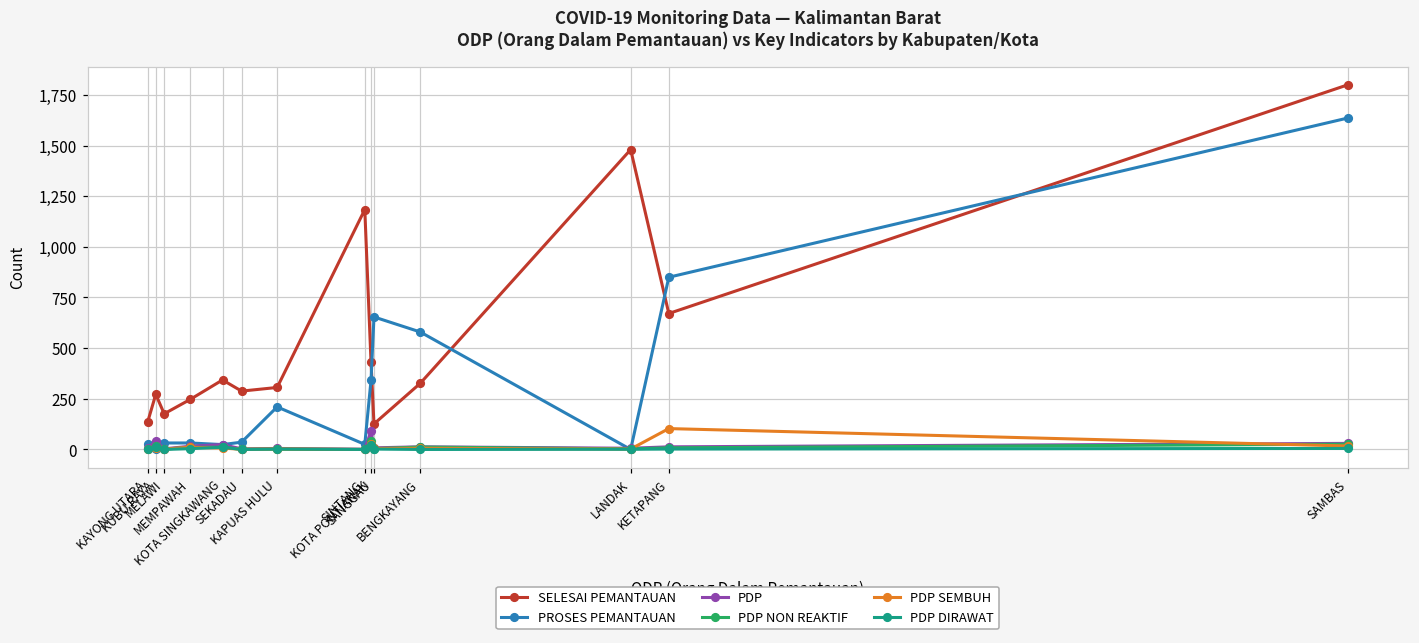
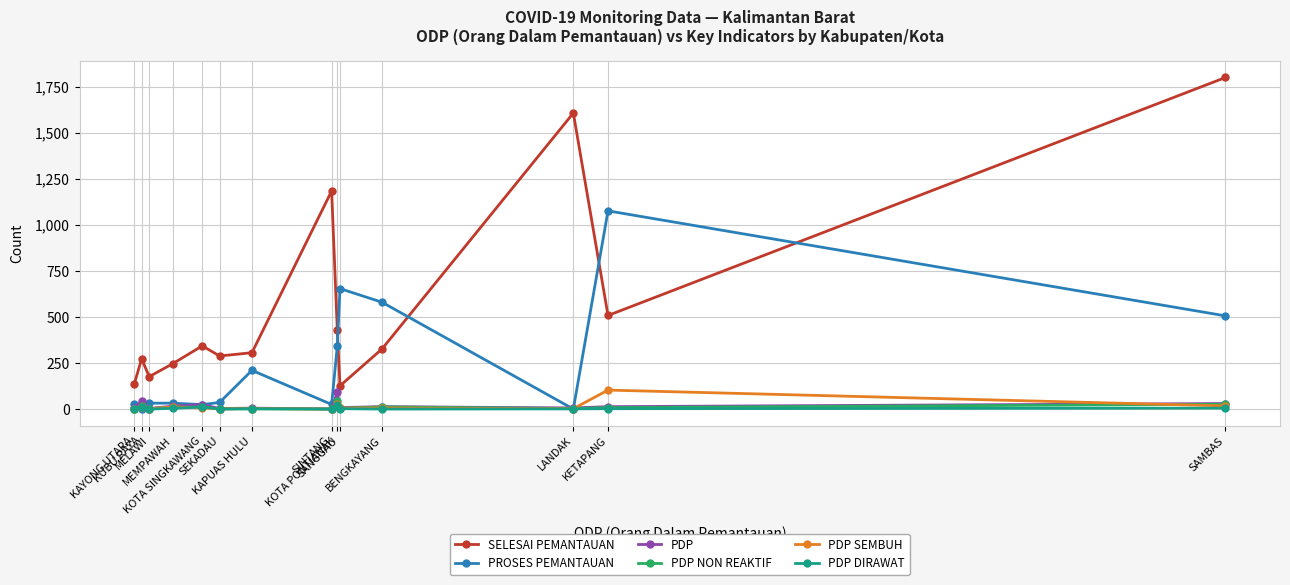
  {
    "SELESAI PEMANTAUAN": {
      "KAYONG UTARA": "140",
      "KUBU RAYA": "270",
      "MELAWI": "180",
      "MEMPAWAH": "250",
      "KOTA SINGKAWANG": "340",
      "SEKADAU": "290",
      "KAPUAS HULU": "310",
      "SINTANG": "1,180",
      "KOTA PONTIANAK": "430",
      "SANGGAU": "130",
      "BENGKAYANG": "330",
-     "LANDAK": "1,480",
-     "KETAPANG": "670",
+     "LANDAK": "1,610",
+     "KETAPANG": "510",
      "SAMBAS": "1,800"
    },
    "PROSES PEMANTAUAN": {
      "KAYONG UTARA": "30",
      "MELAWI": "30",
      "MEMPAWAH": "30",
      "SEKADAU": "40",
      "KAPUAS HULU": "210",
      "SINTANG": "30",
      "KOTA PONTIANAK": "340",
      "SANGGAU": "650",
      "BENGKAYANG": "580",
-     "KETAPANG": "850",
-     "SAMBAS": "1,640"
+     "KETAPANG": "1,080",
+     "SAMBAS": "510"
    },
    "PDP": {
      "KUBU RAYA": "40",
      "KOTA PONTIANAK": "90"
    },
    "PDP SEMBUH": {
      "KETAPANG": "100"
    }
  }
